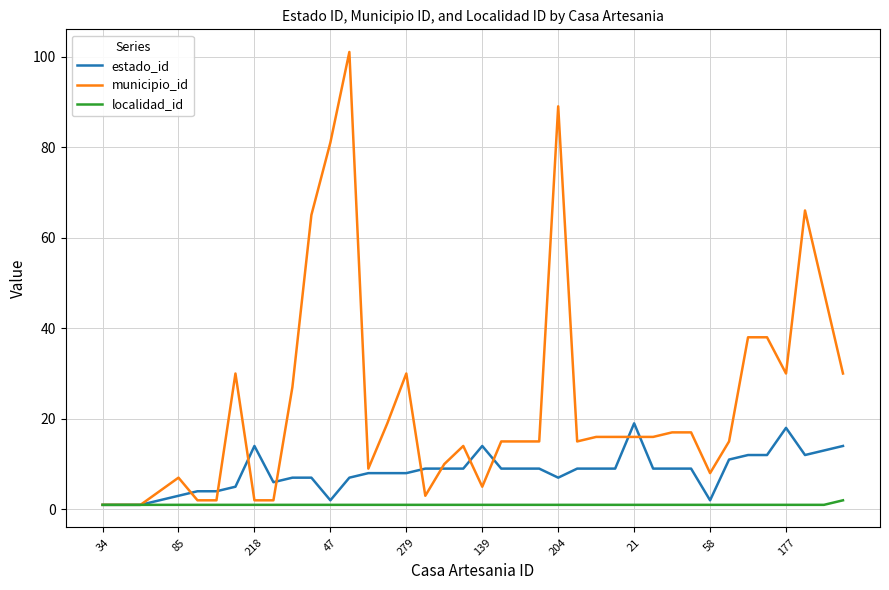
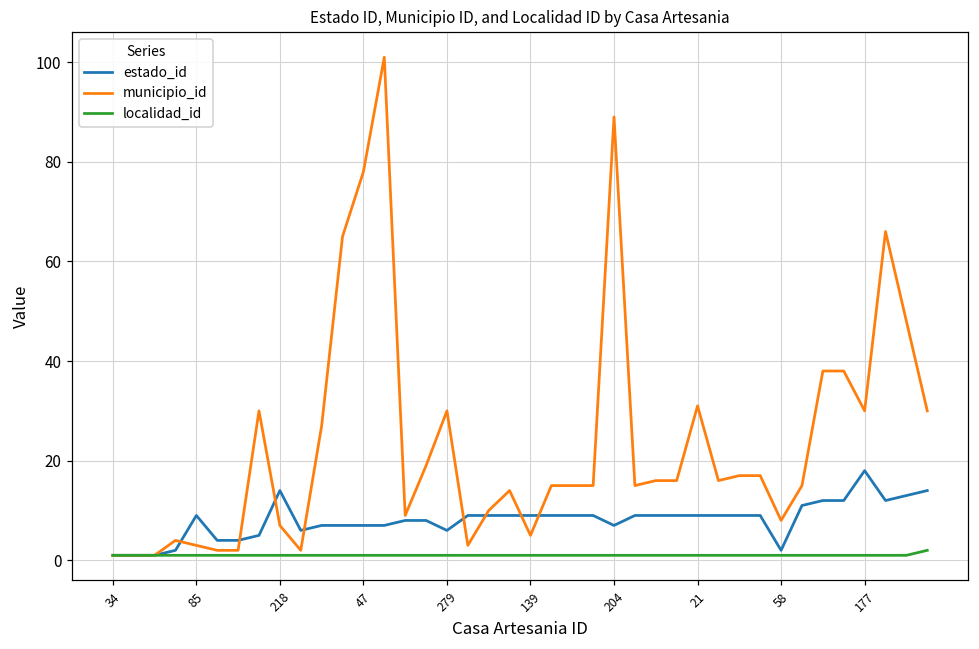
  {
    "estado_id": {
-     "85": 3,
+     "85": 9,
      "218": 14,
-     "47": 2,
-     "279": 8,
-     "139": 14,
+     "47": 7,
+     "279": 6,
+     "139": 9,
      "204": 7,
-     "21": 19,
+     "21": 9,
      "58": 2,
      "177": 18
    },
    "municipio_id": {
-     "85": 7,
-     "218": 2,
-     "47": 81,
+     "85": 3,
+     "218": 7,
+     "47": 78,
      "279": 30,
      "139": 5,
      "204": 89,
-     "21": 16,
+     "21": 31,
      "58": 8,
      "177": 30
    },
    "localidad_id": {
      "85": 1,
      "218": 1,
      "47": 1,
      "279": 1,
      "139": 1,
      "204": 1,
      "21": 1,
      "58": 1,
      "177": 1
    }
  }
